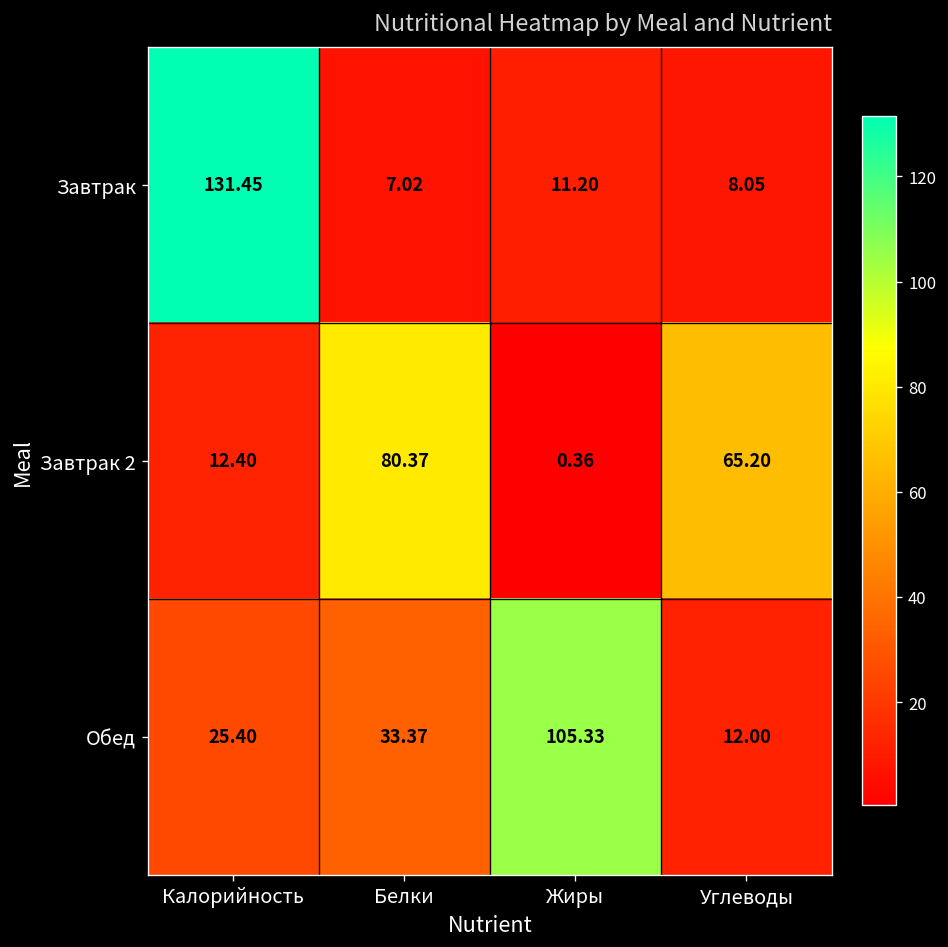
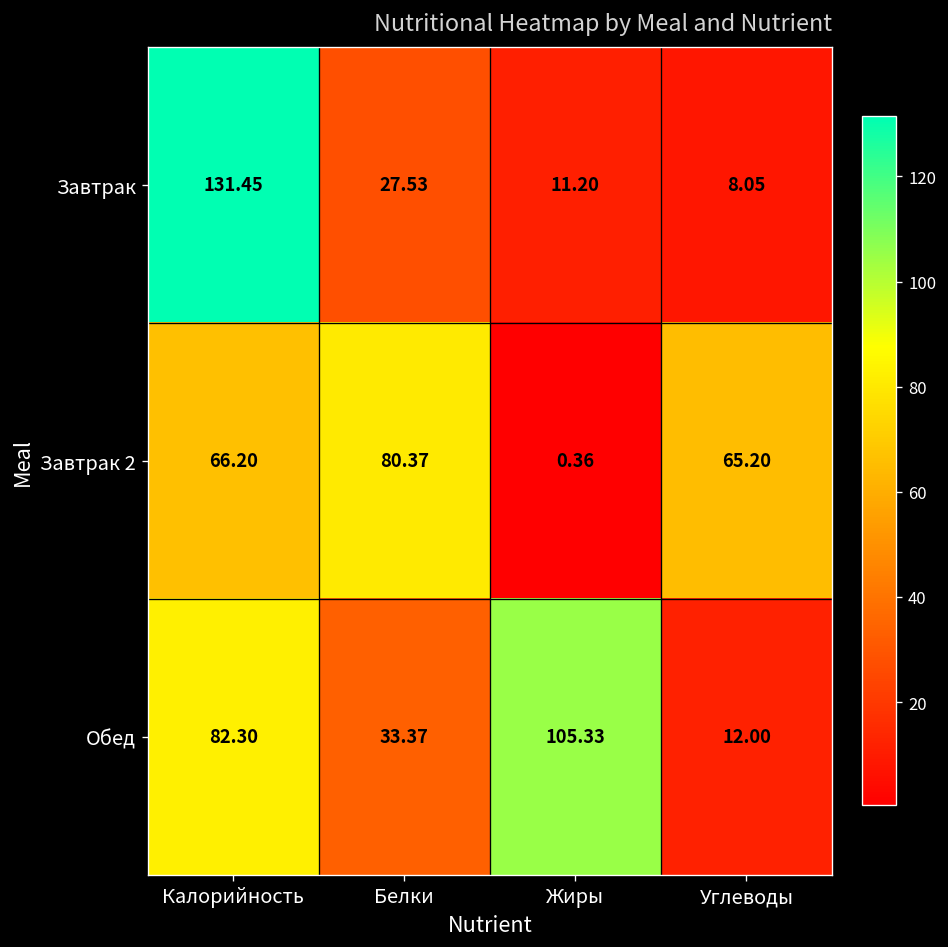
  {
    "Завтрак": {
      "Калорийность": 131.45,
-     "Белки": 7.02,
+     "Белки": 27.53,
      "Жиры": 11.20,
      "Углеводы": 8.05
    },
    "Завтрак 2": {
-     "Калорийность": 12.40,
+     "Калорийность": 66.20,
      "Белки": 80.37,
      "Жиры": 0.36,
      "Углеводы": 65.20
    },
    "Обед": {
-     "Калорийность": 25.40,
+     "Калорийность": 82.30,
      "Белки": 33.37,
      "Жиры": 105.33,
      "Углеводы": 12.00
    }
  }
